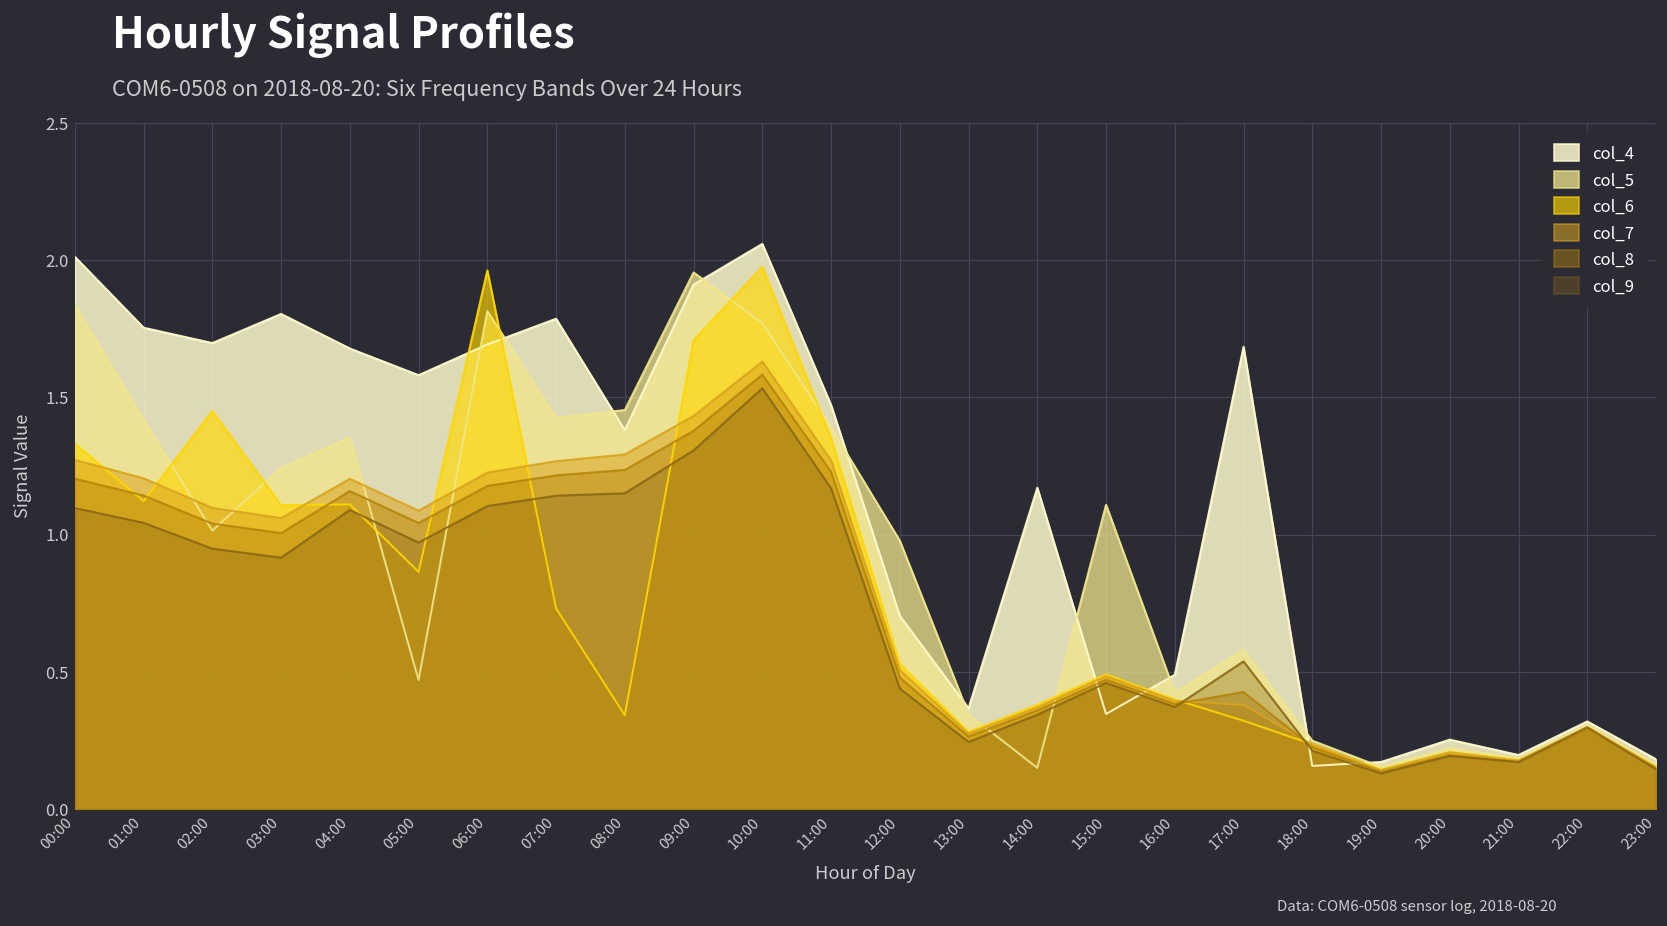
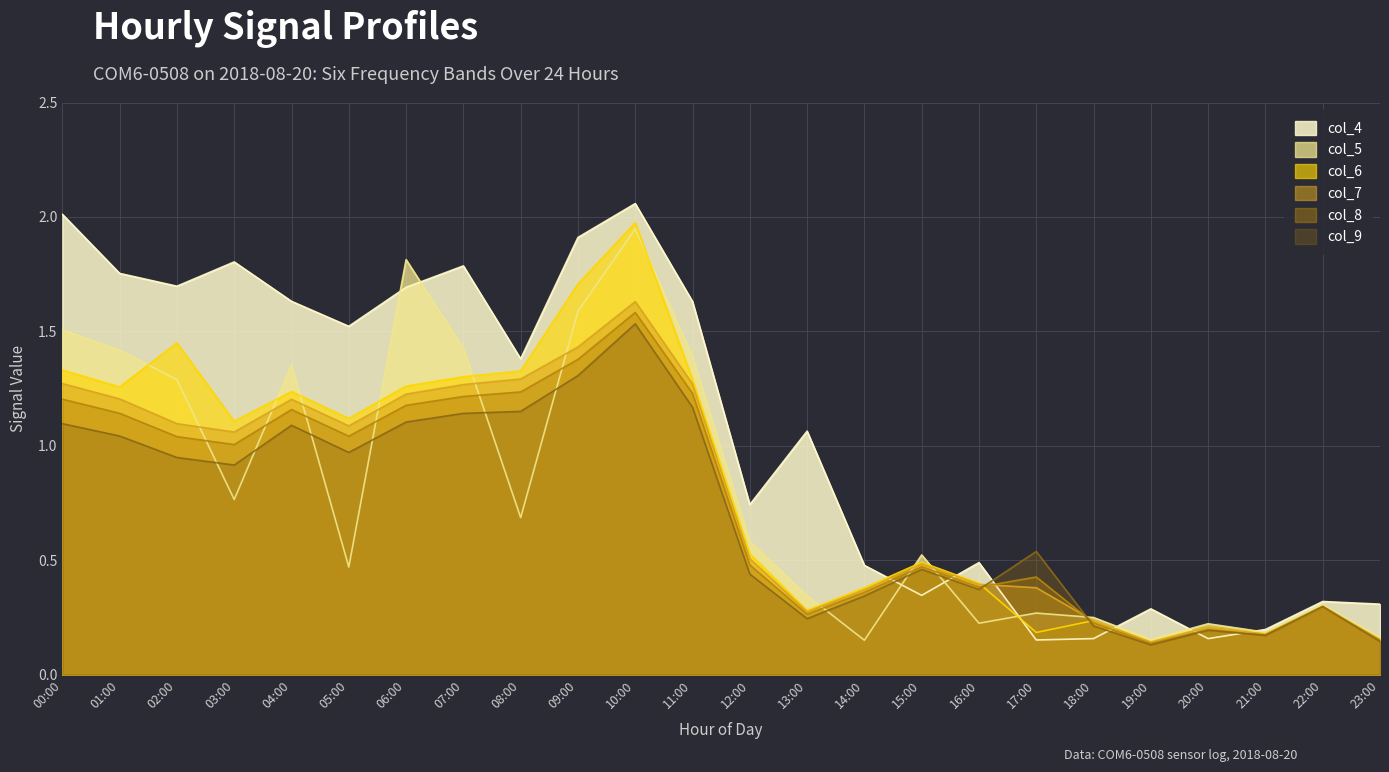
  {
    "col_4": {
      "00:00": 2.01,
      "01:00": 1.75,
      "02:00": 1.70,
      "03:00": 1.80,
-     "04:00": 1.68,
-     "05:00": 1.58,
+     "04:00": 1.63,
+     "05:00": 1.52,
      "06:00": 1.69,
      "07:00": 1.79,
      "08:00": 1.38,
      "09:00": 1.91,
      "10:00": 2.06,
-     "11:00": 1.47,
-     "12:00": 0.70,
-     "13:00": 0.37,
-     "14:00": 1.17,
+     "11:00": 1.63,
+     "12:00": 0.74,
+     "13:00": 1.06,
+     "14:00": 0.48,
      "15:00": 0.35,
      "16:00": 0.49,
-     "17:00": 1.68,
+     "17:00": 0.15,
      "18:00": 0.16,
-     "19:00": 0.17,
-     "20:00": 0.25,
+     "19:00": 0.29,
+     "20:00": 0.16,
      "21:00": 0.20,
      "22:00": 0.32,
-     "23:00": 0.18
+     "23:00": 0.31
    },
    "col_5": {
-     "00:00": 1.83,
+     "00:00": 1.51,
      "01:00": 1.42,
-     "02:00": 1.01,
-     "03:00": 1.24,
+     "02:00": 1.29,
+     "03:00": 0.77,
      "04:00": 1.35,
      "05:00": 0.47,
      "06:00": 1.81,
      "07:00": 1.43,
-     "08:00": 1.45,
-     "09:00": 1.95,
-     "10:00": 1.77,
+     "08:00": 0.69,
+     "09:00": 1.59,
+     "10:00": 1.95,
      "11:00": 1.39,
-     "12:00": 0.98,
+     "12:00": 0.58,
      "13:00": 0.35,
      "14:00": 0.15,
-     "15:00": 1.11,
-     "16:00": 0.42,
-     "17:00": 0.58,
+     "15:00": 0.52,
+     "16:00": 0.22,
+     "17:00": 0.27,
      "18:00": 0.25,
      "20:00": 0.22
    },
    "col_6": {
      "00:00": 1.33,
-     "01:00": 1.12,
+     "01:00": 1.26,
      "02:00": 1.45,
      "03:00": 1.11,
-     "04:00": 1.11,
-     "05:00": 0.86,
-     "06:00": 1.96,
-     "07:00": 0.73,
-     "08:00": 0.34,
+     "04:00": 1.24,
+     "05:00": 1.12,
+     "06:00": 1.26,
+     "07:00": 1.30,
+     "08:00": 1.33,
      "09:00": 1.71,
      "10:00": 1.97,
-     "11:00": 1.35,
+     "11:00": 1.29,
      "12:00": 0.53,
-     "17:00": 0.32
+     "17:00": 0.18
    }
  }
